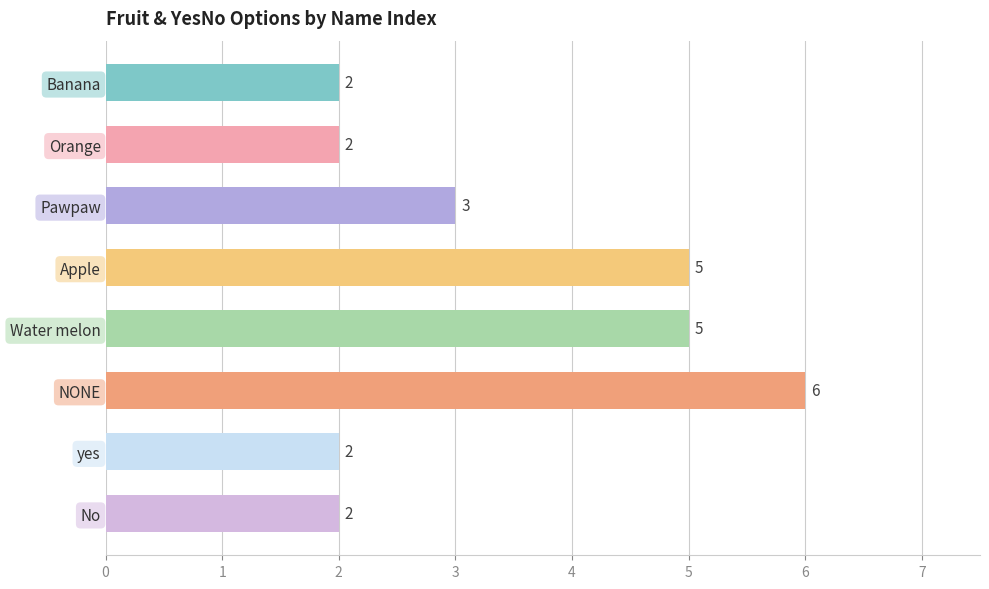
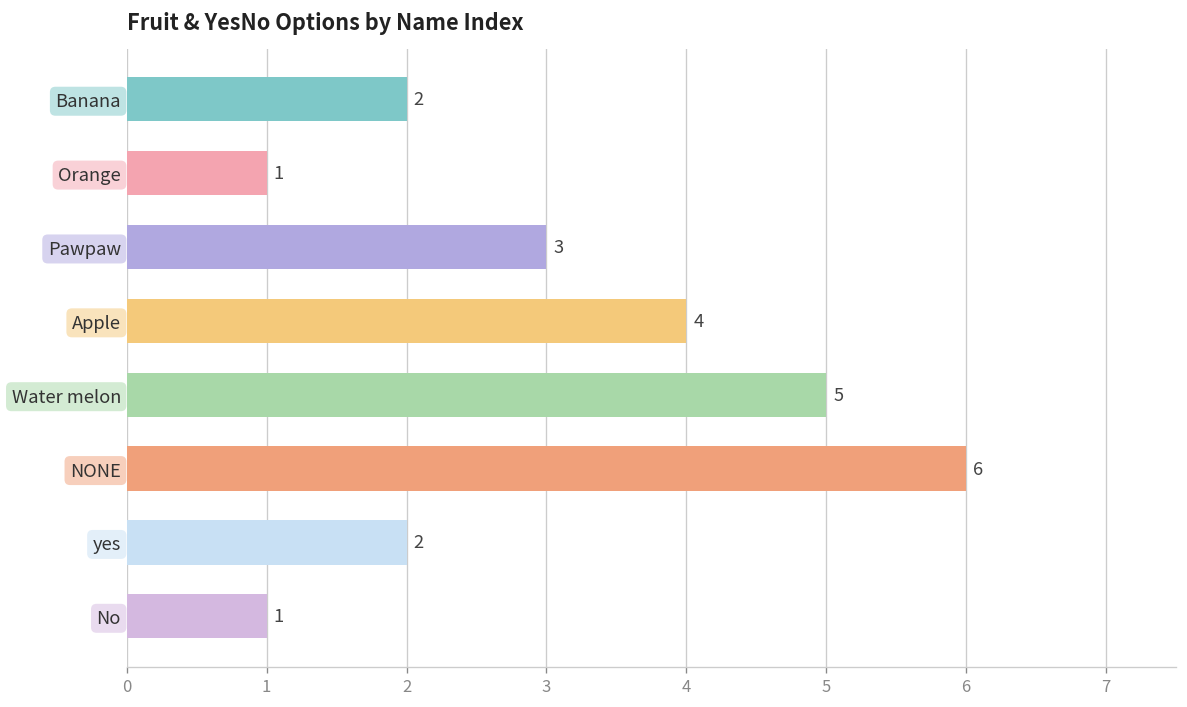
  {
    "Banana": 2,
-   "Orange": 2,
+   "Orange": 1,
    "Pawpaw": 3,
-   "Apple": 5,
+   "Apple": 4,
    "Water melon": 5,
    "NONE": 6,
    "yes": 2,
-   "No": 2
+   "No": 1
  }
